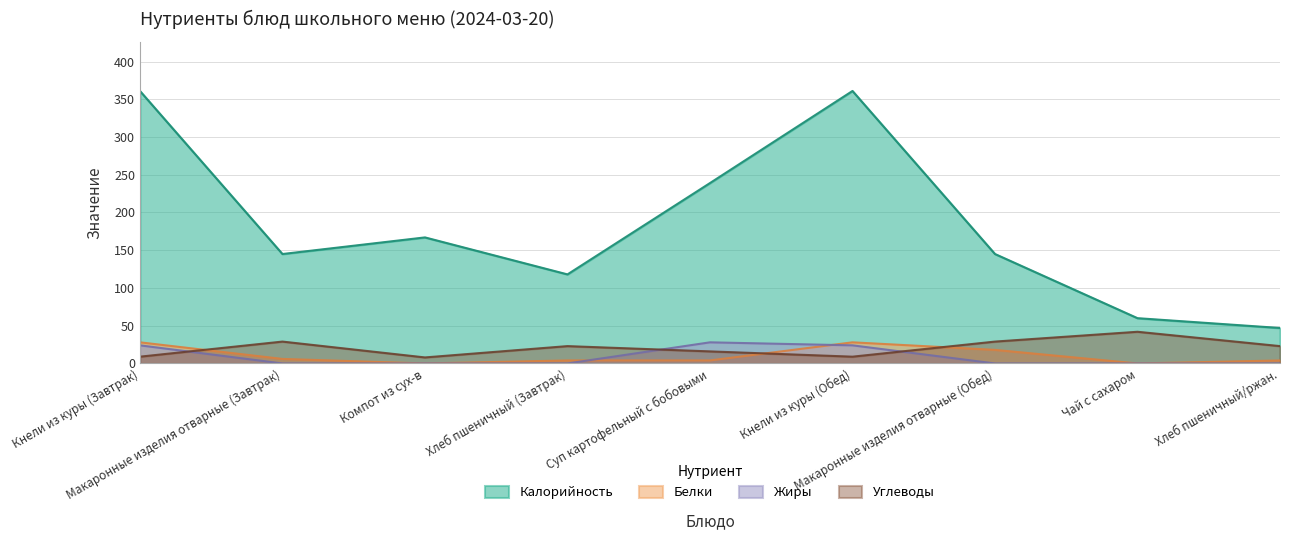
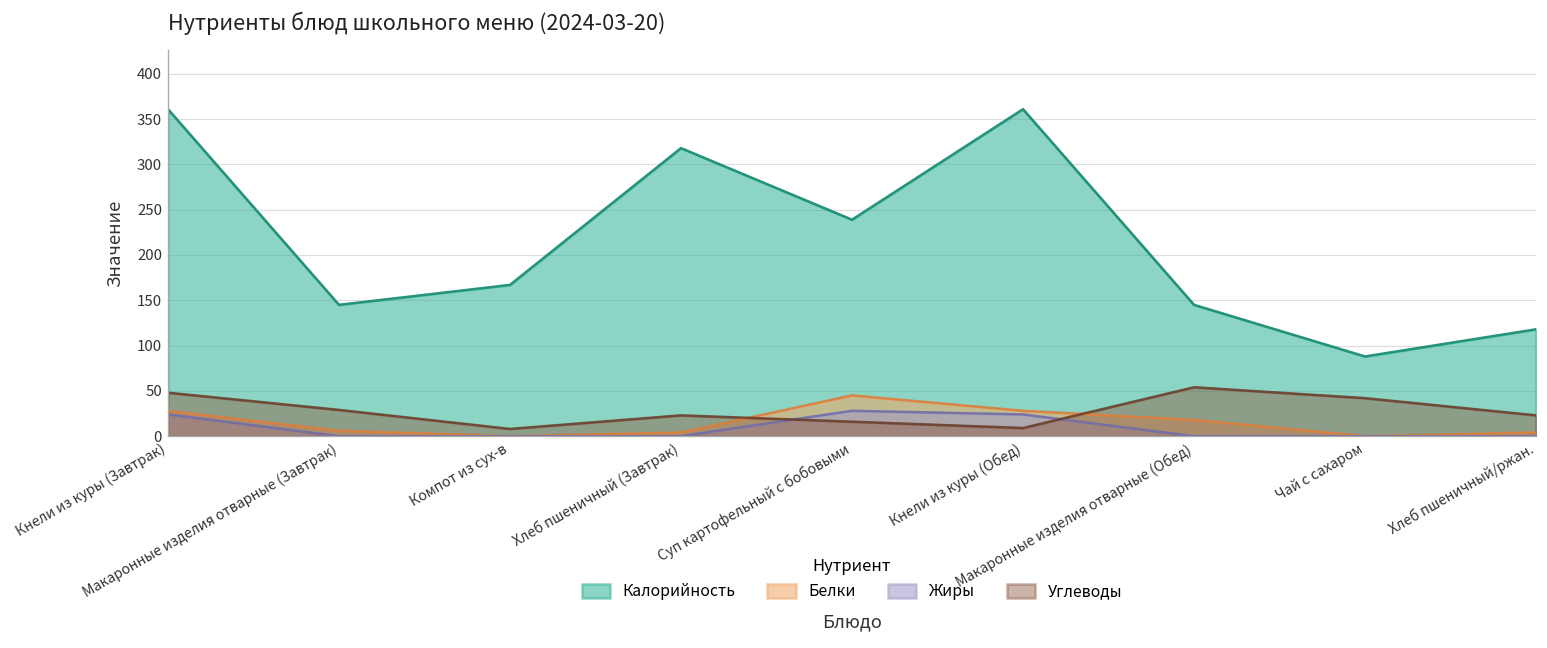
  {
    "Калорийность": {
      "Кнели из куры (Завтрак)": 360,
      "Макаронные изделия отварные (Завтрак)": 150,
      "Компот из сух-в": 170,
-     "Хлеб пшеничный (Завтрак)": 120,
+     "Хлеб пшеничный (Завтрак)": 320,
      "Суп картофельный с бобовыми": 240,
      "Кнели из куры (Обед)": 360,
      "Макаронные изделия отварные (Обед)": 150,
-     "Чай с сахаром": 60,
-     "Хлеб пшеничный/ржан.": 50
+     "Чай с сахаром": 90,
+     "Хлеб пшеничный/ржан.": 120
    },
    "Белки": {
      "Кнели из куры (Завтрак)": 30,
      "Макаронные изделия отварные (Завтрак)": 10,
      "Хлеб пшеничный (Завтрак)": 0,
-     "Суп картофельный с бобовыми": 0,
+     "Суп картофельный с бобовыми": 50,
      "Кнели из куры (Обед)": 30,
      "Макаронные изделия отварные (Обед)": 20,
      "Хлеб пшеничный/ржан.": 0
    },
    "Жиры": {
      "Кнели из куры (Завтрак)": 20,
      "Макаронные изделия отварные (Завтрак)": 0,
      "Хлеб пшеничный (Завтрак)": 0,
      "Суп картофельный с бобовыми": 30,
      "Кнели из куры (Обед)": 20,
      "Макаронные изделия отварные (Обед)": 0,
      "Хлеб пшеничный/ржан.": 0
    },
    "Углеводы": {
-     "Кнели из куры (Завтрак)": 10,
+     "Кнели из куры (Завтрак)": 50,
      "Макаронные изделия отварные (Завтрак)": 30,
      "Компот из сух-в": 10,
      "Хлеб пшеничный (Завтрак)": 20,
      "Суп картофельный с бобовыми": 20,
      "Кнели из куры (Обед)": 10,
-     "Макаронные изделия отварные (Обед)": 30,
+     "Макаронные изделия отварные (Обед)": 50,
      "Чай с сахаром": 40,
      "Хлеб пшеничный/ржан.": 20
    }
  }
